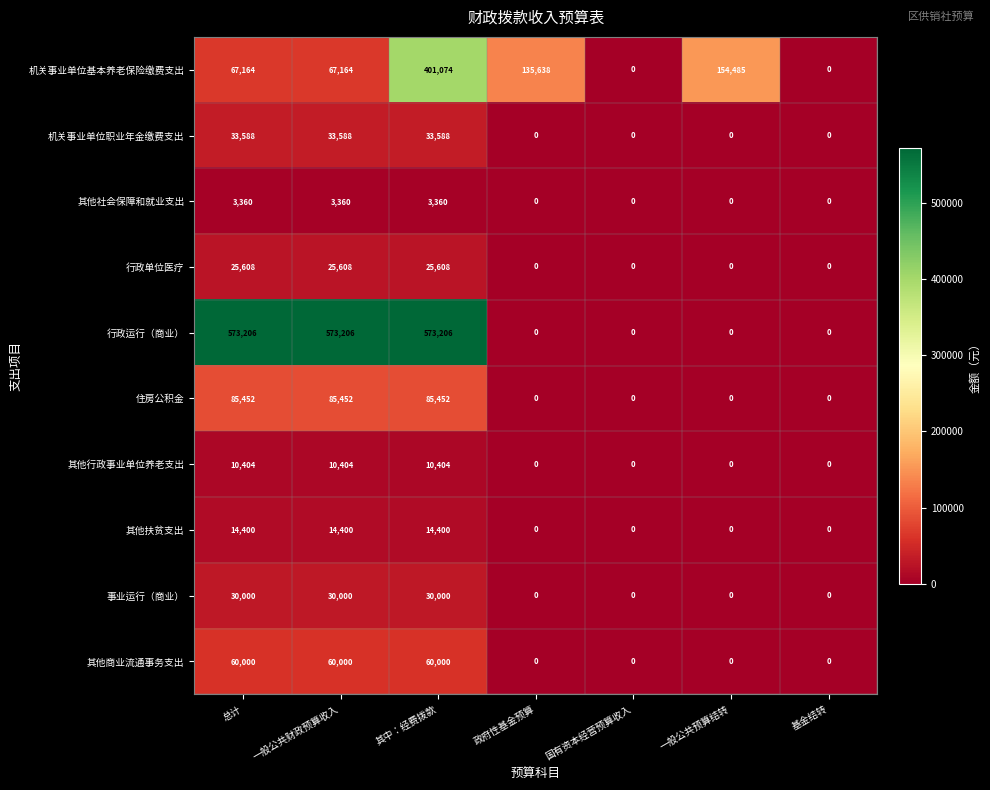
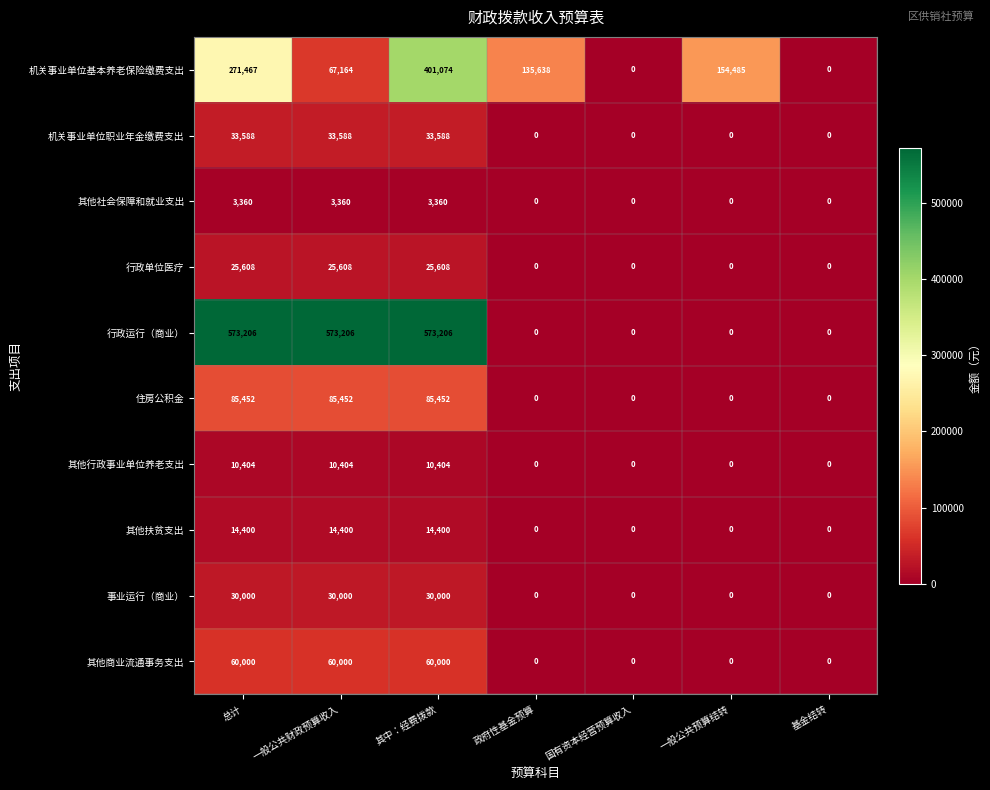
  {
    "机关事业单位基本养老保险缴费支出": {
-     "总计": "67,164",
+     "总计": "271,467",
      "一般公共财政预算收入": "67,164",
      "其中：经费拨款": "401,074",
      "政府性基金预算": "135,638",
      "国有资本经营预算收入": "0",
      "一般公共预算结转": "154,485",
      "基金结转": "0"
    },
    "机关事业单位职业年金缴费支出": {
      "总计": "33,588",
      "一般公共财政预算收入": "33,588",
      "其中：经费拨款": "33,588",
      "政府性基金预算": "0",
      "国有资本经营预算收入": "0",
      "一般公共预算结转": "0",
      "基金结转": "0"
    },
    "其他社会保障和就业支出": {
      "总计": "3,360",
      "一般公共财政预算收入": "3,360",
      "其中：经费拨款": "3,360",
      "政府性基金预算": "0",
      "国有资本经营预算收入": "0",
      "一般公共预算结转": "0",
      "基金结转": "0"
    },
    "行政单位医疗": {
      "总计": "25,608",
      "一般公共财政预算收入": "25,608",
      "其中：经费拨款": "25,608",
      "政府性基金预算": "0",
      "国有资本经营预算收入": "0",
      "一般公共预算结转": "0",
      "基金结转": "0"
    },
    "行政运行（商业）": {
      "总计": "573,206",
      "一般公共财政预算收入": "573,206",
      "其中：经费拨款": "573,206",
      "政府性基金预算": "0",
      "国有资本经营预算收入": "0",
      "一般公共预算结转": "0",
      "基金结转": "0"
    },
    "住房公积金": {
      "总计": "85,452",
      "一般公共财政预算收入": "85,452",
      "其中：经费拨款": "85,452",
      "政府性基金预算": "0",
      "国有资本经营预算收入": "0",
      "一般公共预算结转": "0",
      "基金结转": "0"
    },
    "其他行政事业单位养老支出": {
      "总计": "10,404",
      "一般公共财政预算收入": "10,404",
      "其中：经费拨款": "10,404",
      "政府性基金预算": "0",
      "国有资本经营预算收入": "0",
      "一般公共预算结转": "0",
      "基金结转": "0"
    },
    "其他扶贫支出": {
      "总计": "14,400",
      "一般公共财政预算收入": "14,400",
      "其中：经费拨款": "14,400",
      "政府性基金预算": "0",
      "国有资本经营预算收入": "0",
      "一般公共预算结转": "0",
      "基金结转": "0"
    },
    "事业运行（商业）": {
      "总计": "30,000",
      "一般公共财政预算收入": "30,000",
      "其中：经费拨款": "30,000",
      "政府性基金预算": "0",
      "国有资本经营预算收入": "0",
      "一般公共预算结转": "0",
      "基金结转": "0"
    },
    "其他商业流通事务支出": {
      "总计": "60,000",
      "一般公共财政预算收入": "60,000",
      "其中：经费拨款": "60,000",
      "政府性基金预算": "0",
      "国有资本经营预算收入": "0",
      "一般公共预算结转": "0",
      "基金结转": "0"
    }
  }
